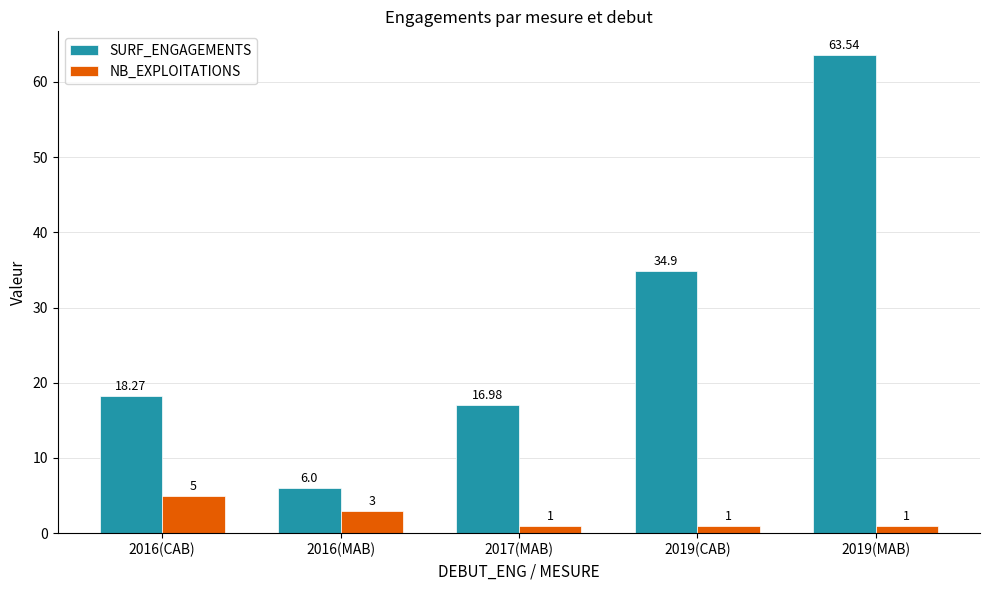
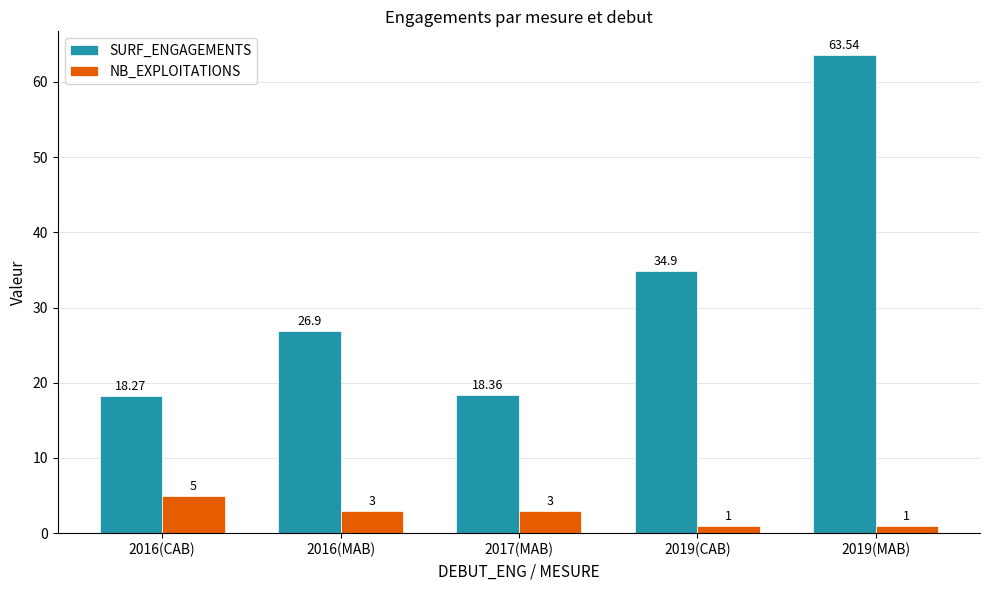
  {
    "SURF_ENGAGEMENTS": {
      "2016(CAB)": 18.27,
-     "2016(MAB)": 6.0,
-     "2017(MAB)": 16.98,
+     "2016(MAB)": 26.9,
+     "2017(MAB)": 18.36,
      "2019(CAB)": 34.9,
      "2019(MAB)": 63.54
    },
    "NB_EXPLOITATIONS": {
      "2016(CAB)": 5,
      "2016(MAB)": 3,
-     "2017(MAB)": 1,
+     "2017(MAB)": 3,
      "2019(CAB)": 1,
      "2019(MAB)": 1
    }
  }
